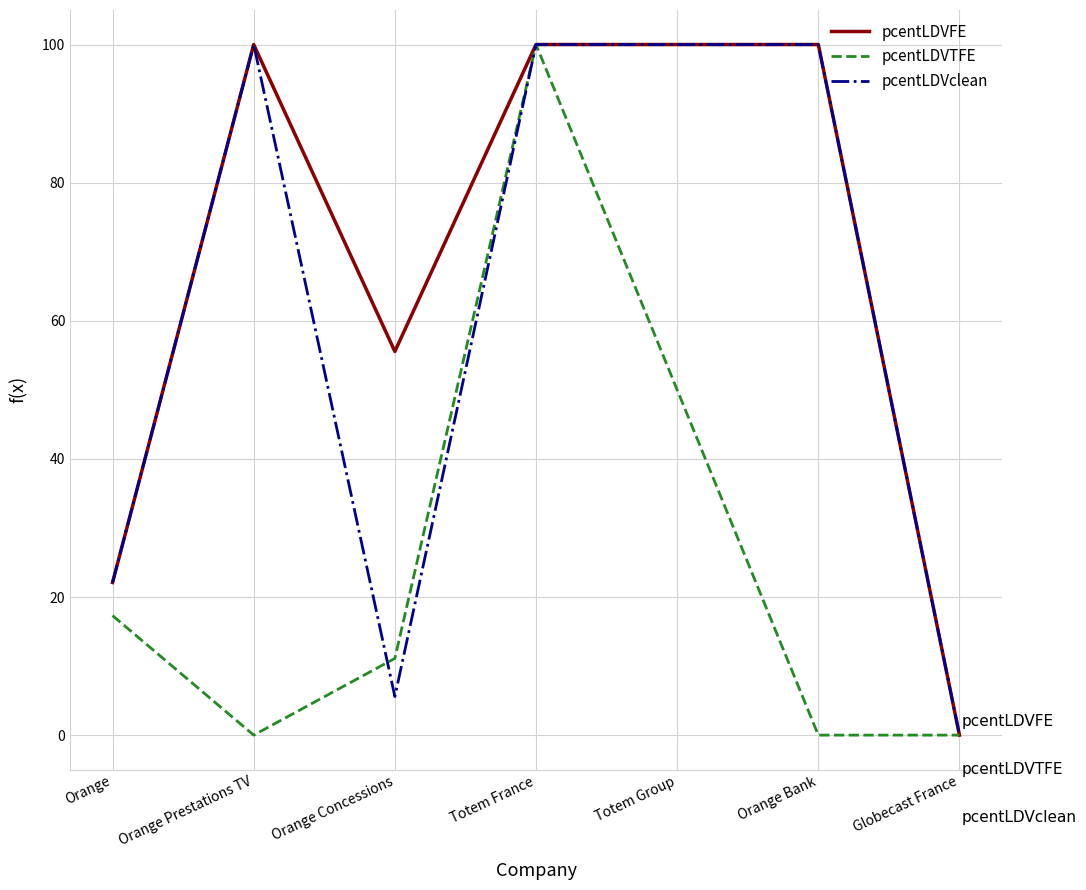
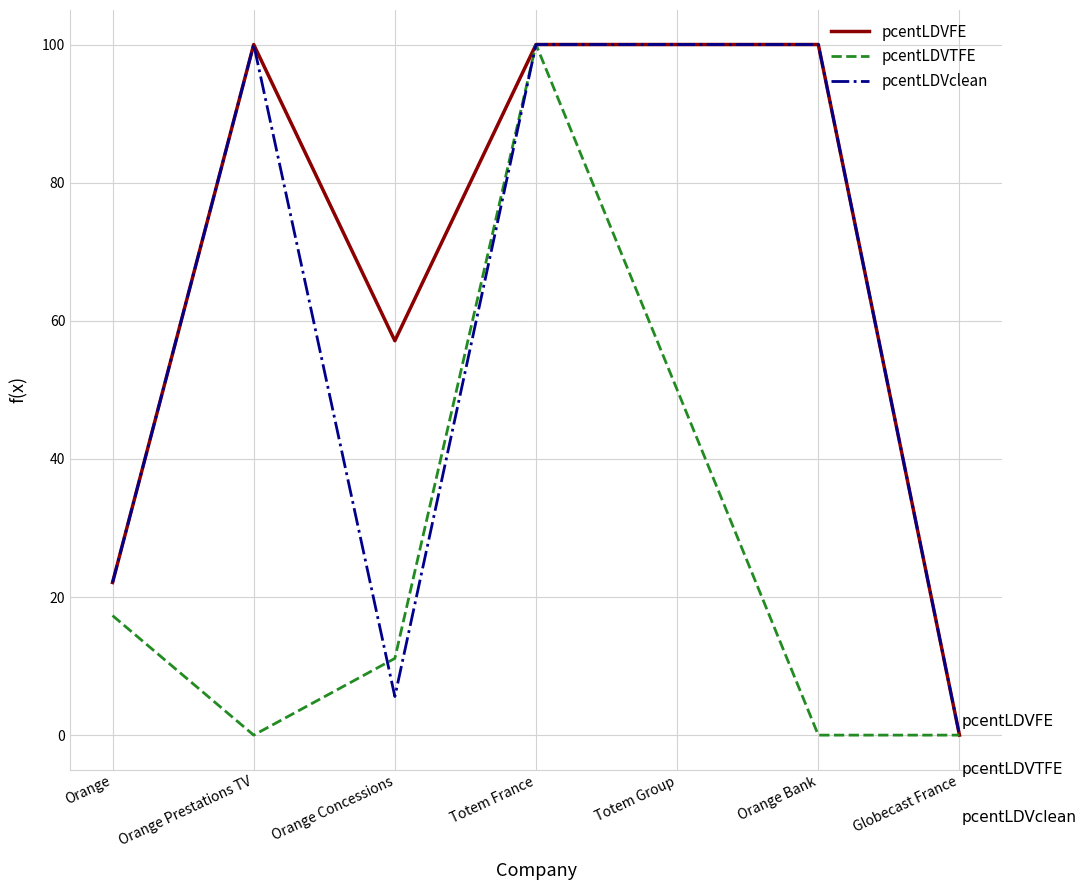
  {
    "pcentLDVFE": {
-     "Orange Concessions": 56
+     "Orange Concessions": 57
    },
    "pcentLDVTFE": {
      "Orange": 17,
      "Orange Prestations TV": 0,
      "Orange Concessions": 11,
      "Totem Group": 50,
      "Orange Bank": 0
    },
    "pcentLDVclean": {
      "Orange Concessions": 6
    }
  }
